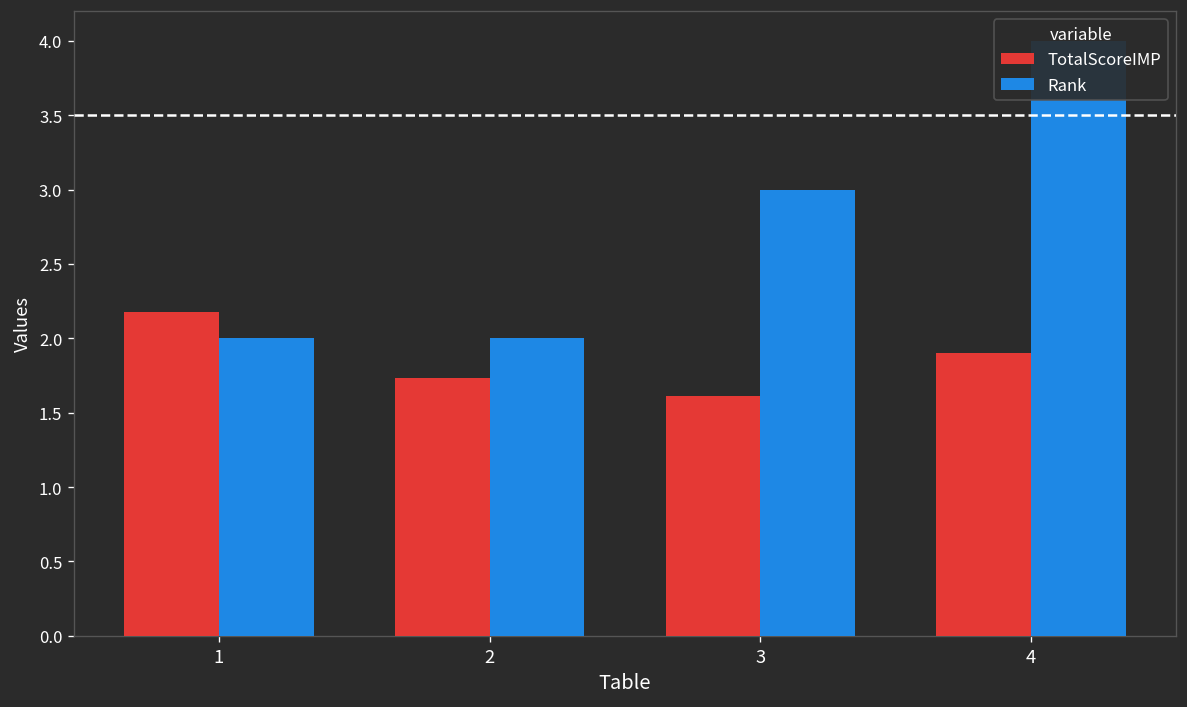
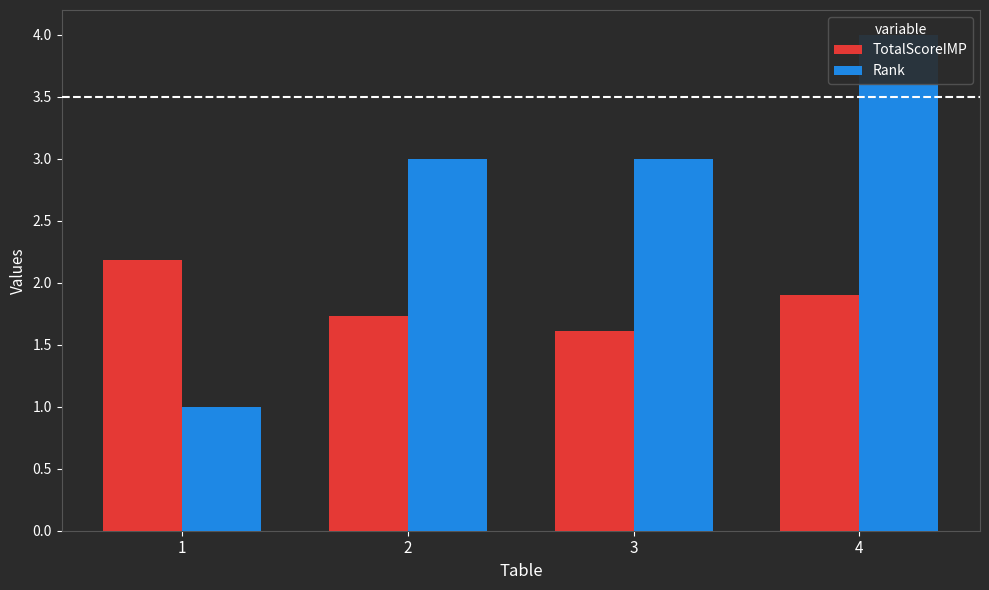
  {
    "TotalScoreIMP": {
      "1": 2.18,
      "2": 1.73,
      "3": 1.61,
      "4": 1.90
    },
    "Rank": {
-     "1": 2,
-     "2": 2,
+     "1": 1,
+     "2": 3,
      "3": 3
    }
  }
